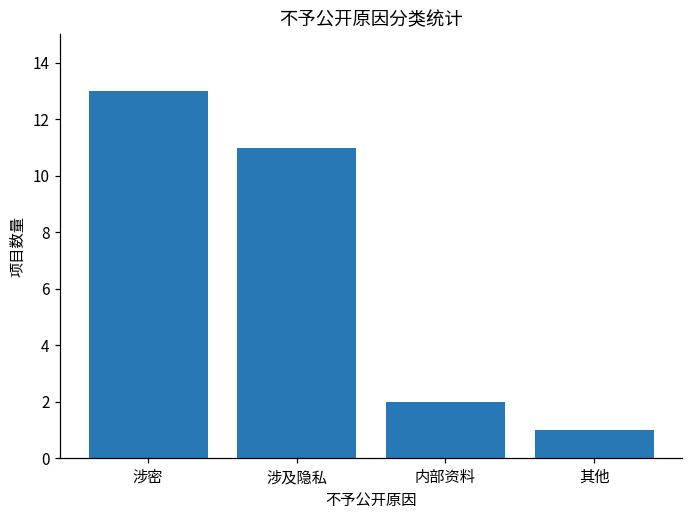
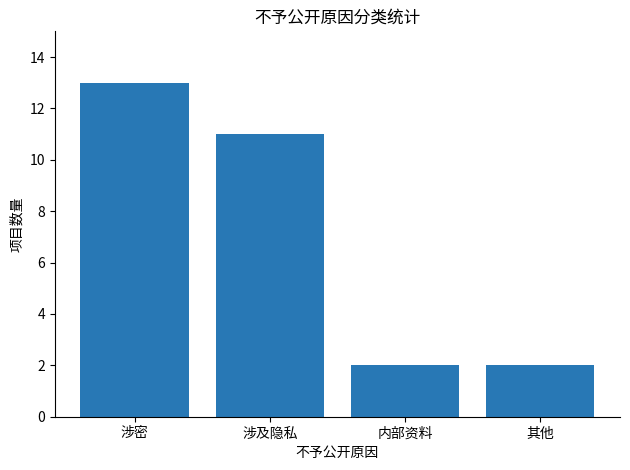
  {
    "涉密": 13,
    "涉及隐私": 11,
    "内部资料": 2,
-   "其他": 1
+   "其他": 2
  }
